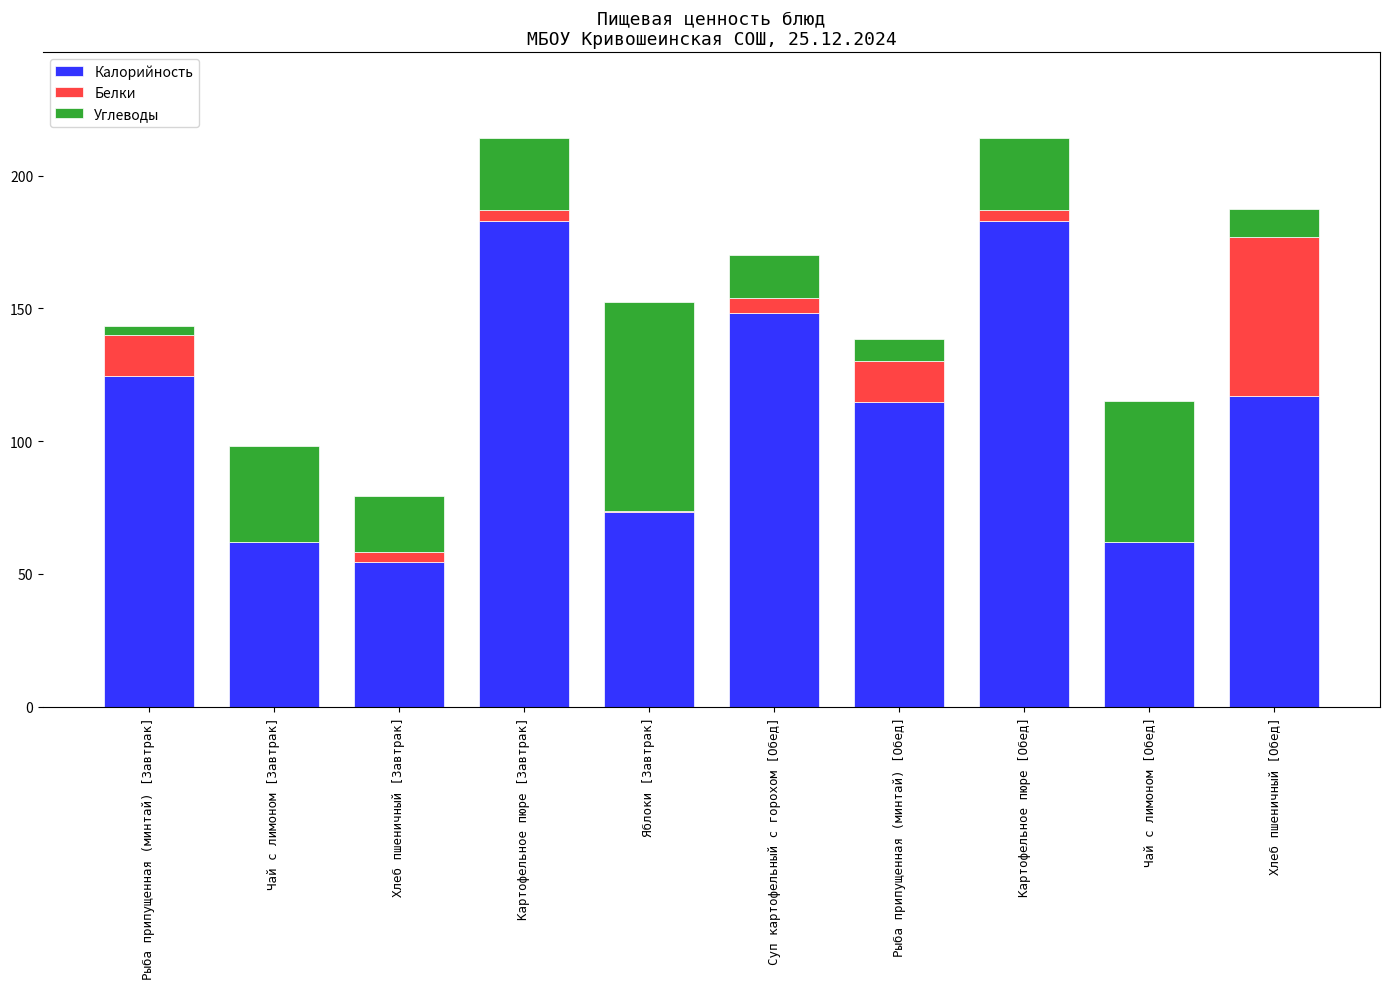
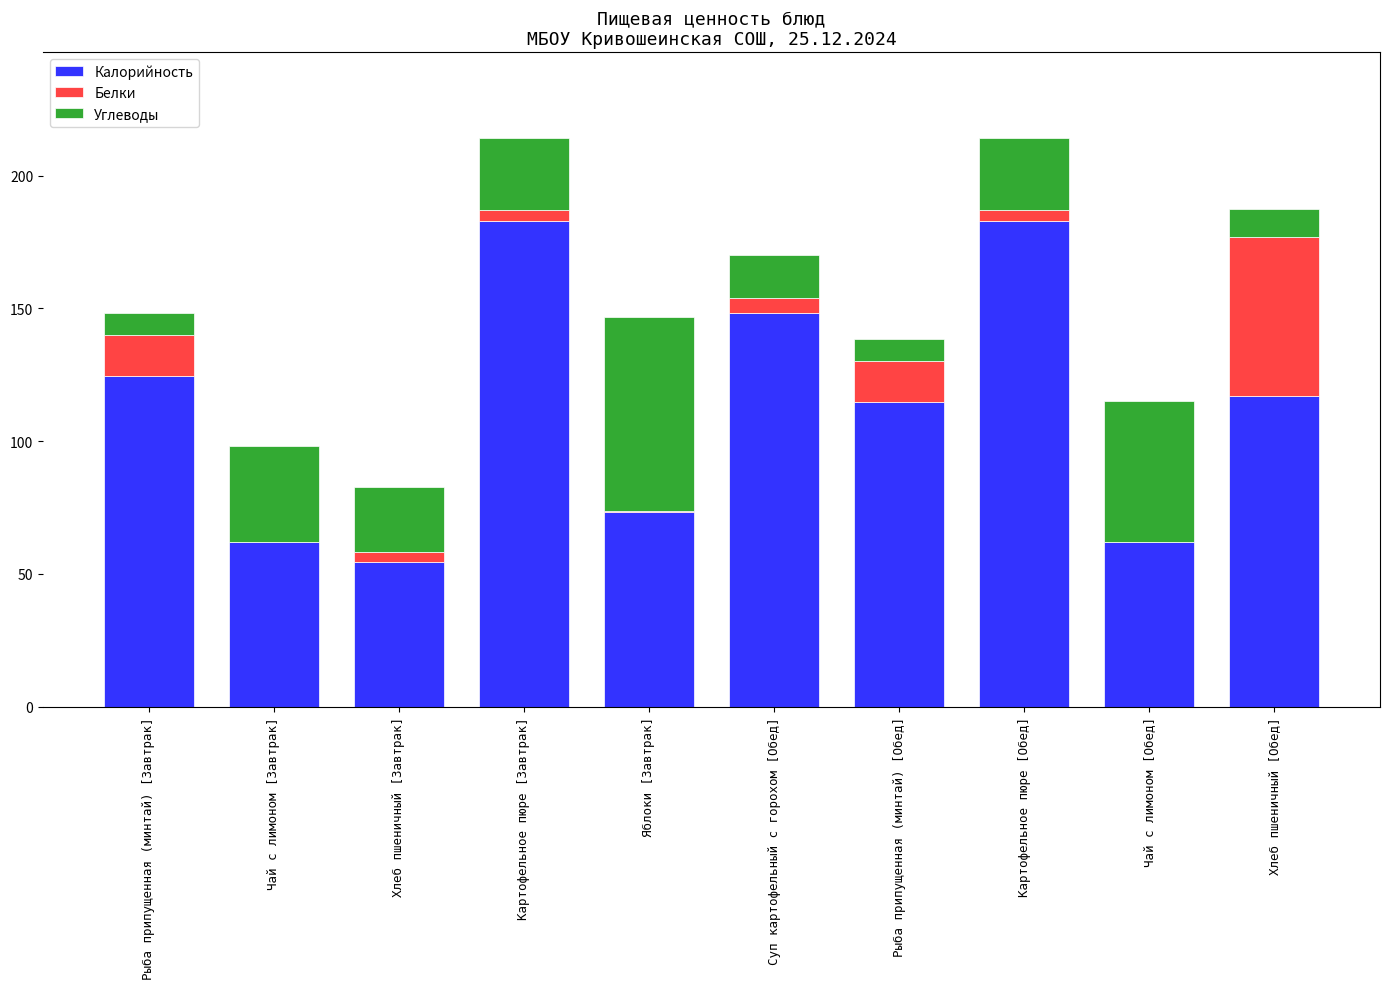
  {
    "Калорийность": {
      "Рыба припущенная (минтай) [Завтрак]": 125,
      "Чай с лимоном [Завтрак]": 62,
      "Хлеб пшеничный [Завтрак]": 55,
      "Картофельное пюре [Завтрак]": 183,
      "Яблоки [Завтрак]": 73,
      "Суп картофельный с горохом [Обед]": 148,
      "Рыба припущенная (минтай) [Обед]": 115,
      "Картофельное пюре [Обед]": 183,
      "Чай с лимоном [Обед]": 62,
      "Хлеб пшеничный [Обед]": 117
    },
    "Белки": {
      "Рыба припущенная (минтай) [Завтрак]": 16,
      "Хлеб пшеничный [Завтрак]": 4,
      "Картофельное пюре [Завтрак]": 4,
      "Суп картофельный с горохом [Обед]": 5,
      "Рыба припущенная (минтай) [Обед]": 16,
      "Картофельное пюре [Обед]": 4,
      "Хлеб пшеничный [Обед]": 60
    },
    "Углеводы": {
-     "Рыба припущенная (минтай) [Завтрак]": 3,
+     "Рыба припущенная (минтай) [Завтрак]": 8,
      "Чай с лимоном [Завтрак]": 36,
-     "Хлеб пшеничный [Завтрак]": 21,
+     "Хлеб пшеничный [Завтрак]": 24,
      "Картофельное пюре [Завтрак]": 27,
-     "Яблоки [Завтрак]": 79,
+     "Яблоки [Завтрак]": 73,
      "Суп картофельный с горохом [Обед]": 17,
      "Рыба припущенная (минтай) [Обед]": 8,
      "Картофельное пюре [Обед]": 27,
      "Чай с лимоном [Обед]": 53,
      "Хлеб пшеничный [Обед]": 10
    }
  }
